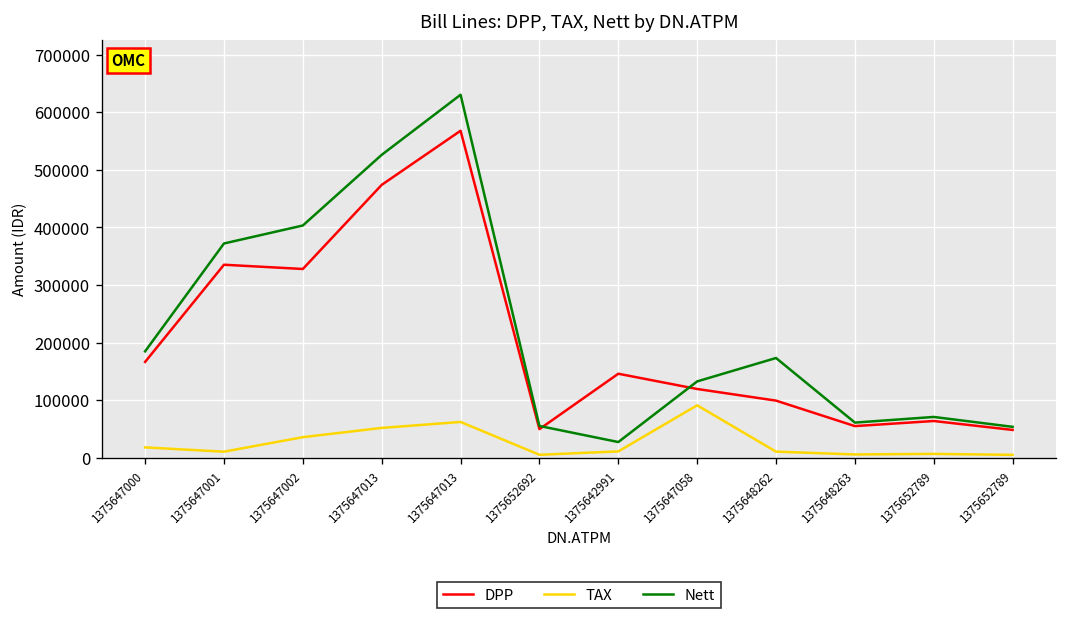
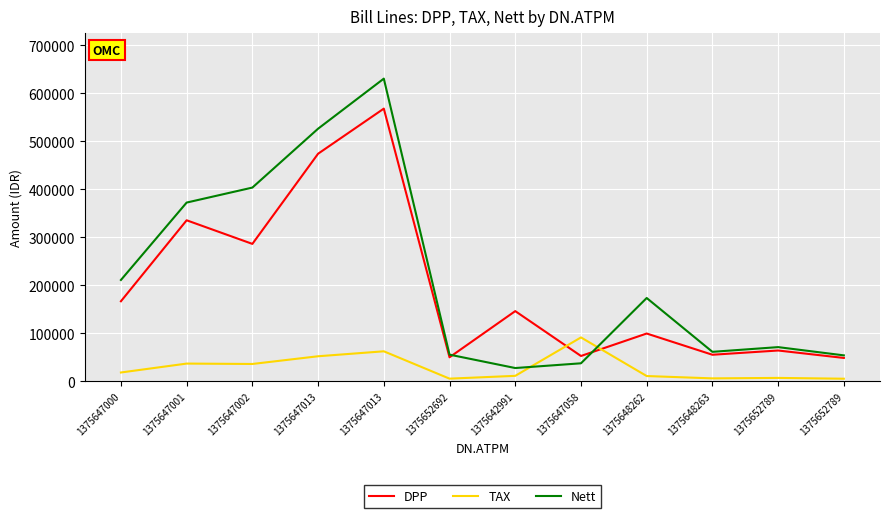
  {
    "DPP": {
      "1375647000": 170000,
      "1375647001": 340000,
-     "1375647002": 330000,
+     "1375647002": 290000,
      "1375652692": 50000,
      "1375642991": 150000,
-     "1375647058": 120000,
+     "1375647058": 50000,
      "1375648262": 100000,
      "1375648263": 60000
    },
    "TAX": {
      "1375647000": 20000,
-     "1375647001": 10000,
+     "1375647001": 40000,
      "1375647002": 40000,
      "1375652692": 10000,
      "1375642991": 10000,
      "1375647058": 90000,
      "1375648262": 10000,
      "1375648263": 10000
    },
    "Nett": {
-     "1375647000": 180000,
+     "1375647000": 210000,
      "1375647001": 370000,
      "1375647002": 400000,
      "1375652692": 60000,
      "1375642991": 30000,
-     "1375647058": 130000,
+     "1375647058": 40000,
      "1375648262": 170000,
      "1375648263": 60000
    }
  }
